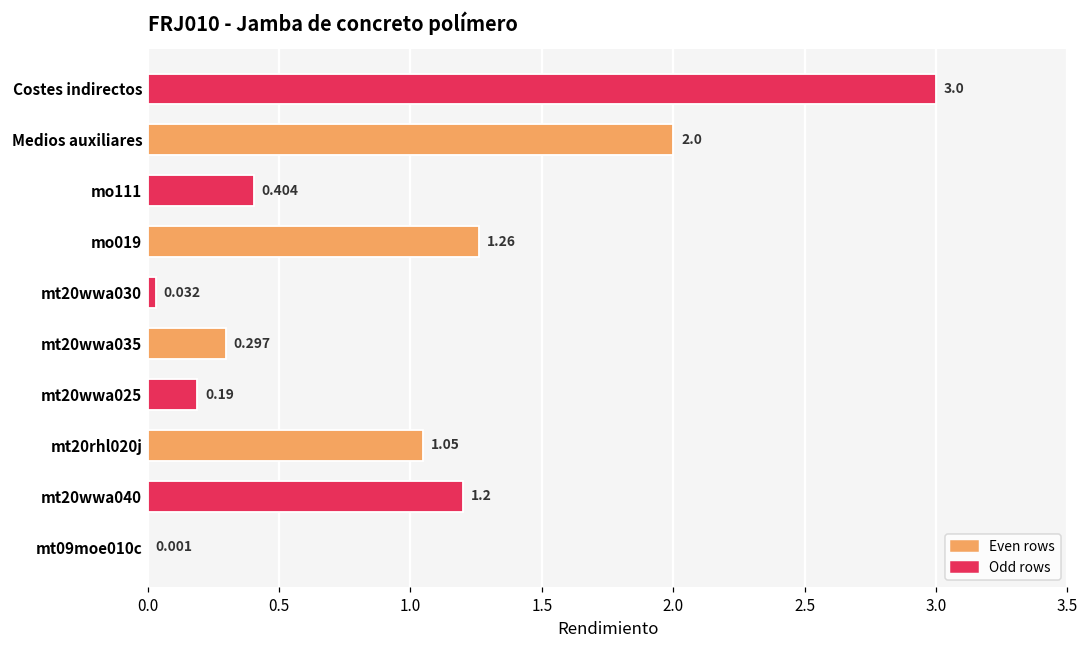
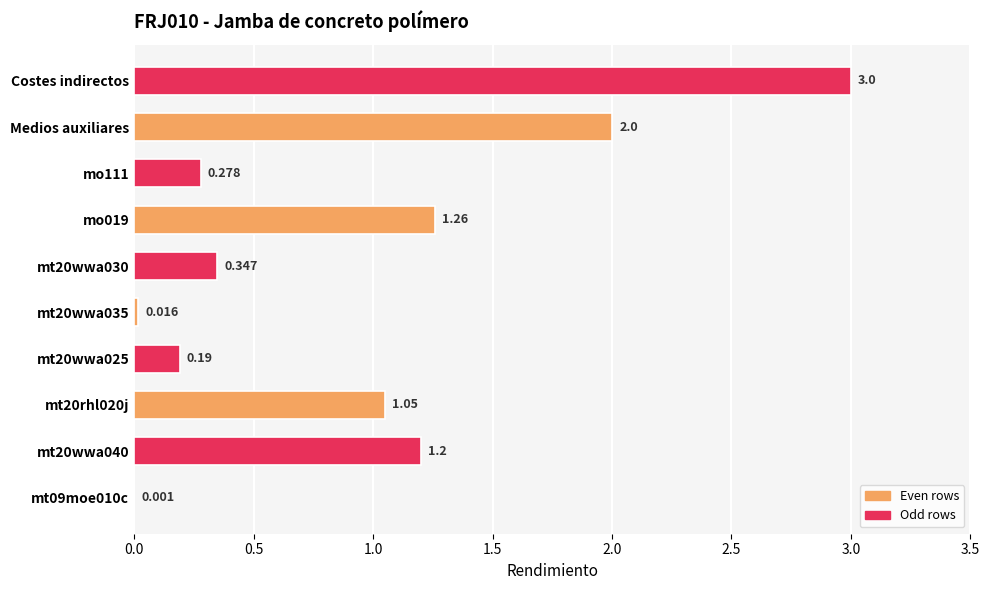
  {
    "Costes indirectos": 3.0,
    "Medios auxiliares": 2.0,
-   "mo111": 0.404,
+   "mo111": 0.278,
    "mo019": 1.26,
-   "mt20wwa030": 0.032,
-   "mt20wwa035": 0.297,
+   "mt20wwa030": 0.347,
+   "mt20wwa035": 0.016,
    "mt20wwa025": 0.19,
    "mt20rhl020j": 1.05,
    "mt20wwa040": 1.2,
    "mt09moe010c": 0.001
  }
